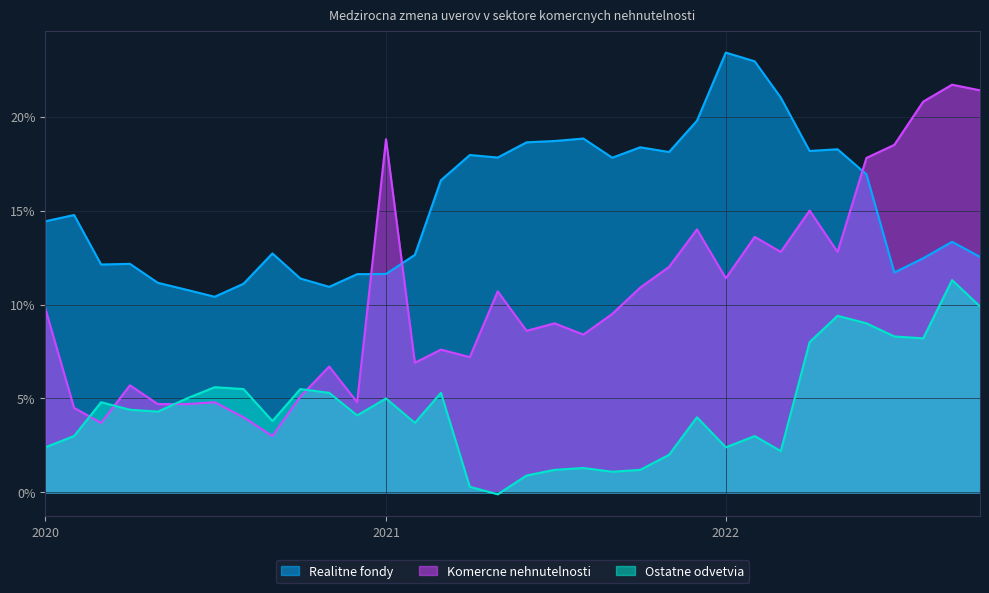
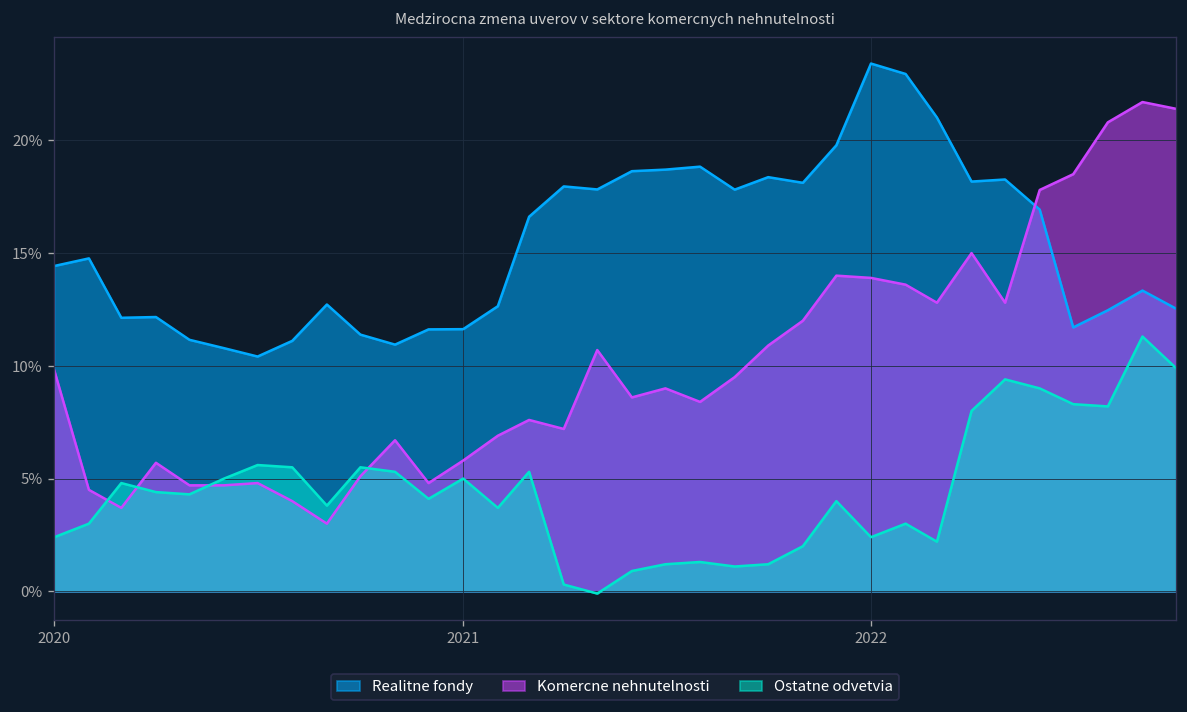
  {
    "Realitne fondy": {
      "2020": "14.4%",
      "2021": "11.6%",
      "2022": "23.4%"
    },
    "Komercne nehnutelnosti": {
      "2020": "9.8%",
-     "2021": "18.8%",
-     "2022": "11.4%"
+     "2021": "5.8%",
+     "2022": "13.9%"
    }
  }
